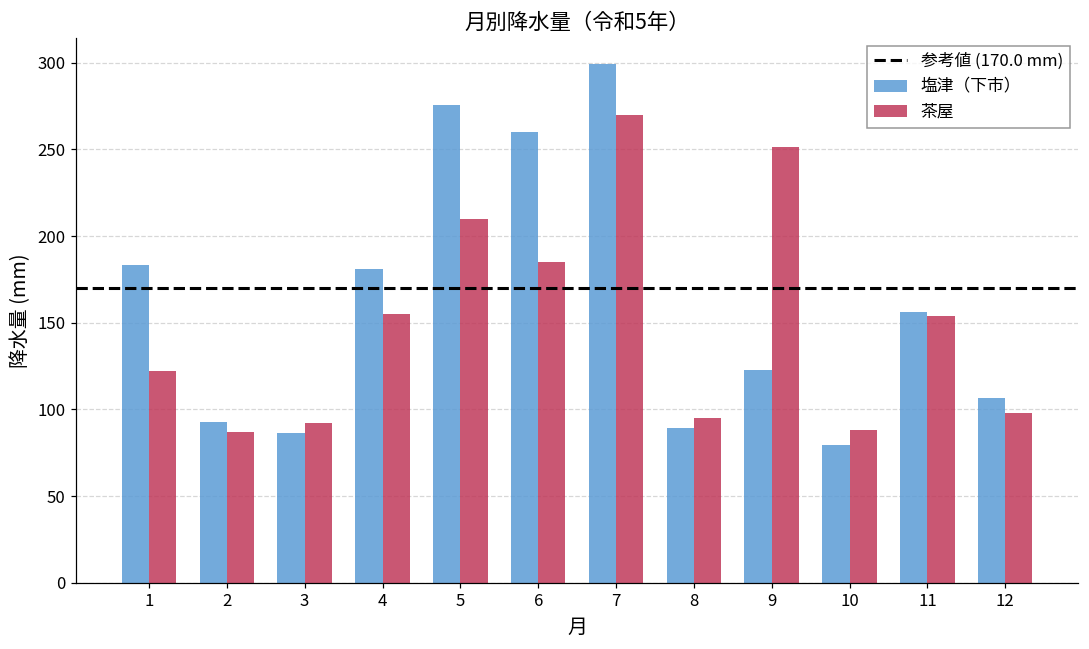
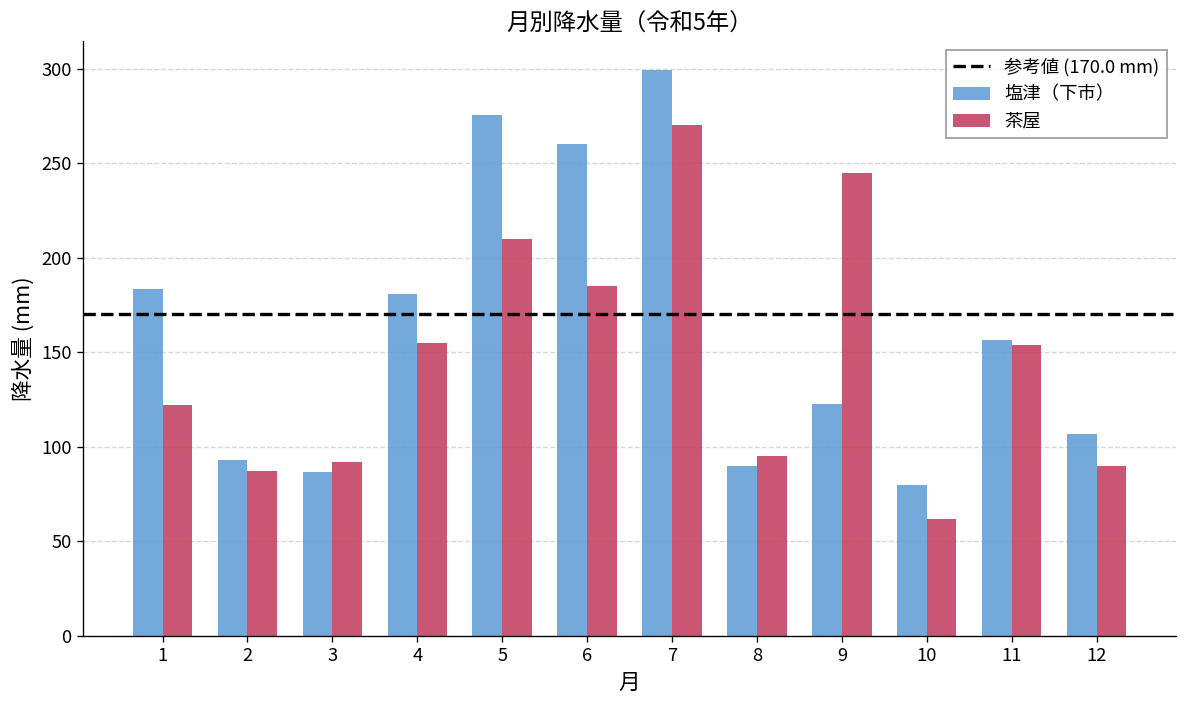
  {
    "塩津（下市）": {
      "1": 184,
      "2": 93,
      "3": 87,
      "4": 181,
      "5": 276,
      "6": 260,
      "7": 300,
      "8": 90,
      "9": 123,
      "10": 80,
      "11": 157,
      "12": 107
    },
    "茶屋": {
      "1": 122,
      "2": 87,
      "3": 92,
      "4": 155,
      "5": 210,
      "6": 185,
      "7": 270,
      "8": 95,
-     "9": 252,
-     "10": 88,
+     "9": 245,
+     "10": 62,
      "11": 154,
-     "12": 98
+     "12": 90
    }
  }
